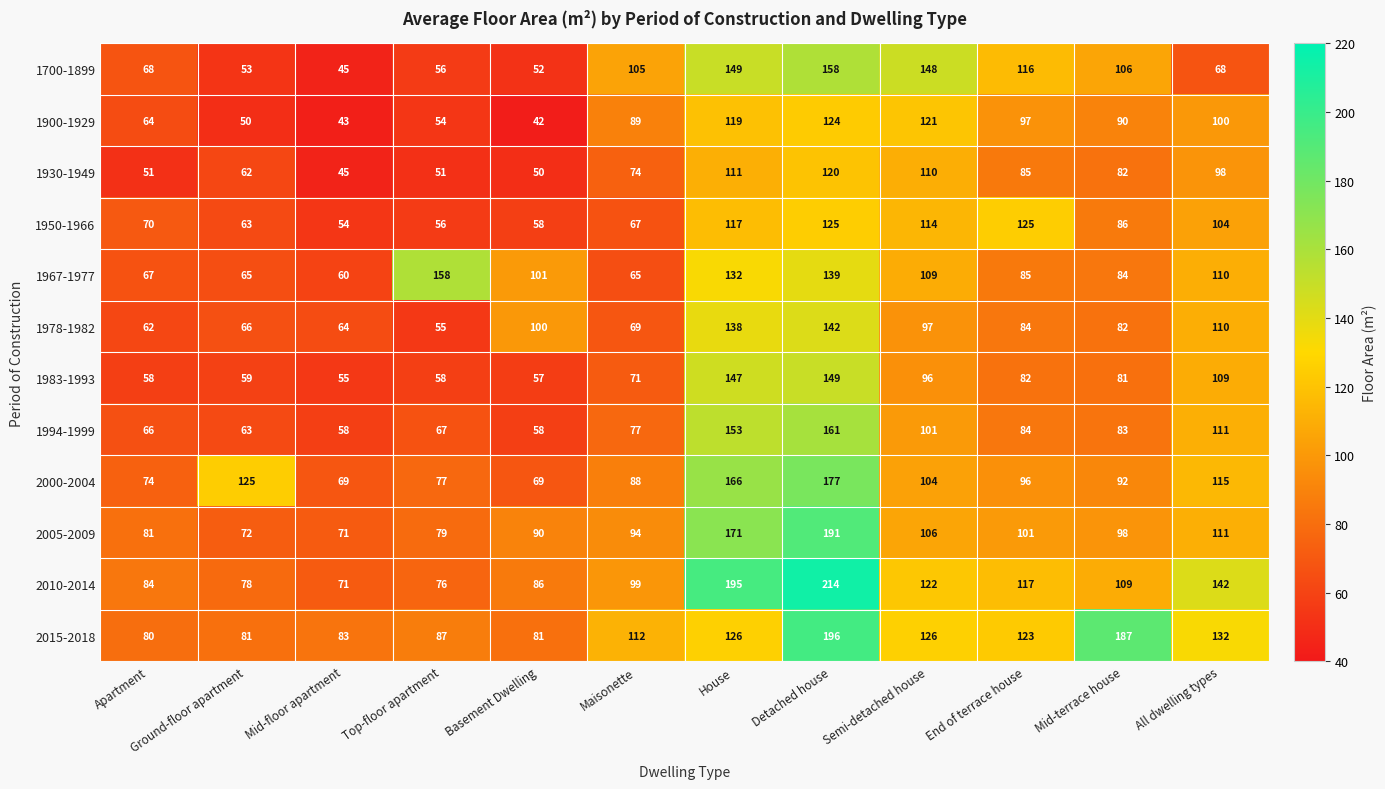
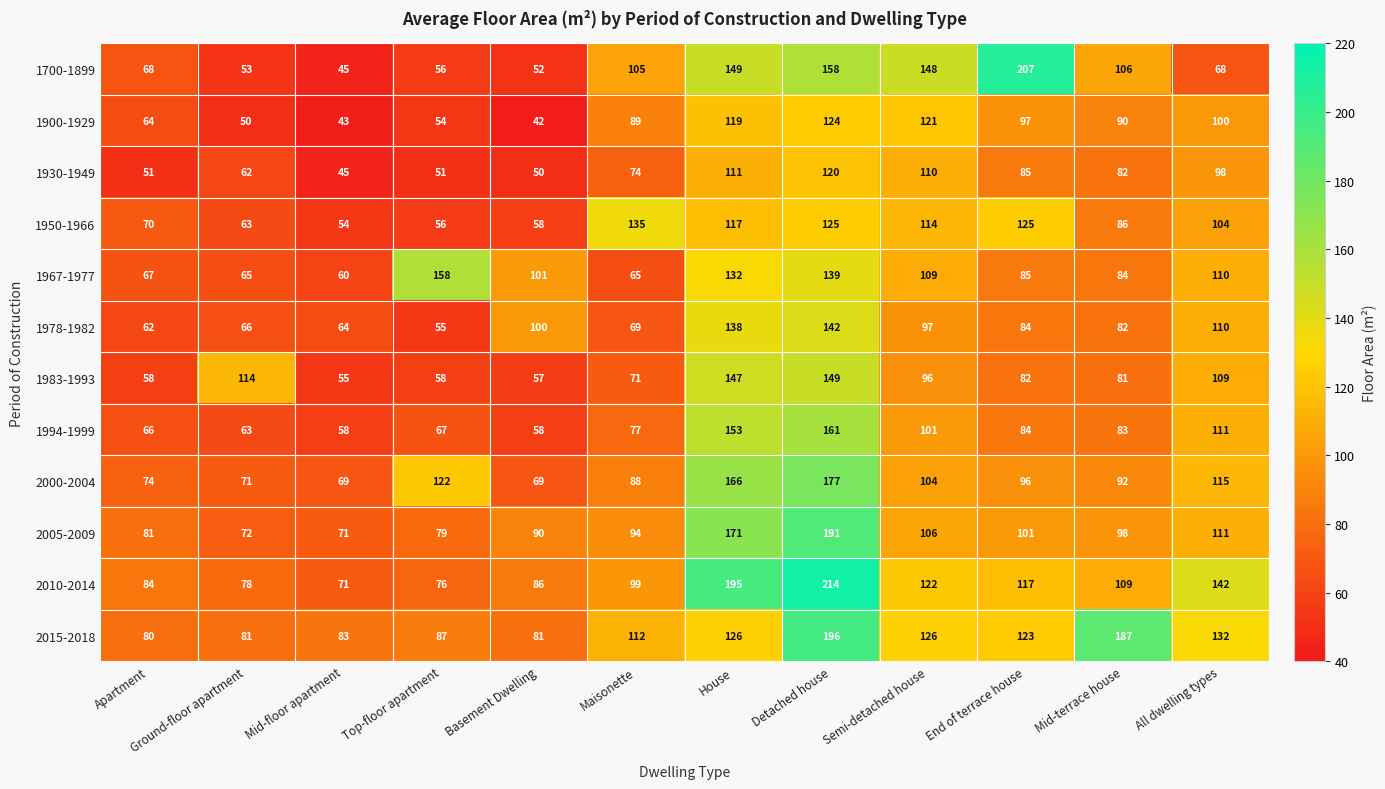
  {
    "1700-1899": {
      "Apartment": 68,
      "Ground-floor apartment": 53,
      "Mid-floor apartment": 45,
      "Top-floor apartment": 56,
      "Basement Dwelling": 52,
      "Maisonette": 105,
      "House": 149,
      "Detached house": 158,
      "Semi-detached house": 148,
-     "End of terrace house": 116,
+     "End of terrace house": 207,
      "Mid-terrace house": 106,
      "All dwelling types": 68
    },
    "1900-1929": {
      "Apartment": 64,
      "Ground-floor apartment": 50,
      "Mid-floor apartment": 43,
      "Top-floor apartment": 54,
      "Basement Dwelling": 42,
      "Maisonette": 89,
      "House": 119,
      "Detached house": 124,
      "Semi-detached house": 121,
      "End of terrace house": 97,
      "Mid-terrace house": 90,
      "All dwelling types": 100
    },
    "1930-1949": {
      "Apartment": 51,
      "Ground-floor apartment": 62,
      "Mid-floor apartment": 45,
      "Top-floor apartment": 51,
      "Basement Dwelling": 50,
      "Maisonette": 74,
      "House": 111,
      "Detached house": 120,
      "Semi-detached house": 110,
      "End of terrace house": 85,
      "Mid-terrace house": 82,
      "All dwelling types": 98
    },
    "1950-1966": {
      "Apartment": 70,
      "Ground-floor apartment": 63,
      "Mid-floor apartment": 54,
      "Top-floor apartment": 56,
      "Basement Dwelling": 58,
-     "Maisonette": 67,
+     "Maisonette": 135,
      "House": 117,
      "Detached house": 125,
      "Semi-detached house": 114,
      "End of terrace house": 125,
      "Mid-terrace house": 86,
      "All dwelling types": 104
    },
    "1967-1977": {
      "Apartment": 67,
      "Ground-floor apartment": 65,
      "Mid-floor apartment": 60,
      "Top-floor apartment": 158,
      "Basement Dwelling": 101,
      "Maisonette": 65,
      "House": 132,
      "Detached house": 139,
      "Semi-detached house": 109,
      "End of terrace house": 85,
      "Mid-terrace house": 84,
      "All dwelling types": 110
    },
    "1978-1982": {
      "Apartment": 62,
      "Ground-floor apartment": 66,
      "Mid-floor apartment": 64,
      "Top-floor apartment": 55,
      "Basement Dwelling": 100,
      "Maisonette": 69,
      "House": 138,
      "Detached house": 142,
      "Semi-detached house": 97,
      "End of terrace house": 84,
      "Mid-terrace house": 82,
      "All dwelling types": 110
    },
    "1983-1993": {
      "Apartment": 58,
-     "Ground-floor apartment": 59,
+     "Ground-floor apartment": 114,
      "Mid-floor apartment": 55,
      "Top-floor apartment": 58,
      "Basement Dwelling": 57,
      "Maisonette": 71,
      "House": 147,
      "Detached house": 149,
      "Semi-detached house": 96,
      "End of terrace house": 82,
      "Mid-terrace house": 81,
      "All dwelling types": 109
    },
    "1994-1999": {
      "Apartment": 66,
      "Ground-floor apartment": 63,
      "Mid-floor apartment": 58,
      "Top-floor apartment": 67,
      "Basement Dwelling": 58,
      "Maisonette": 77,
      "House": 153,
      "Detached house": 161,
      "Semi-detached house": 101,
      "End of terrace house": 84,
      "Mid-terrace house": 83,
      "All dwelling types": 111
    },
    "2000-2004": {
      "Apartment": 74,
-     "Ground-floor apartment": 125,
+     "Ground-floor apartment": 71,
      "Mid-floor apartment": 69,
-     "Top-floor apartment": 77,
+     "Top-floor apartment": 122,
      "Basement Dwelling": 69,
      "Maisonette": 88,
      "House": 166,
      "Detached house": 177,
      "Semi-detached house": 104,
      "End of terrace house": 96,
      "Mid-terrace house": 92,
      "All dwelling types": 115
    },
    "2005-2009": {
      "Apartment": 81,
      "Ground-floor apartment": 72,
      "Mid-floor apartment": 71,
      "Top-floor apartment": 79,
      "Basement Dwelling": 90,
      "Maisonette": 94,
      "House": 171,
      "Detached house": 191,
      "Semi-detached house": 106,
      "End of terrace house": 101,
      "Mid-terrace house": 98,
      "All dwelling types": 111
    },
    "2010-2014": {
      "Apartment": 84,
      "Ground-floor apartment": 78,
      "Mid-floor apartment": 71,
      "Top-floor apartment": 76,
      "Basement Dwelling": 86,
      "Maisonette": 99,
      "House": 195,
      "Detached house": 214,
      "Semi-detached house": 122,
      "End of terrace house": 117,
      "Mid-terrace house": 109,
      "All dwelling types": 142
    },
    "2015-2018": {
      "Apartment": 80,
      "Ground-floor apartment": 81,
      "Mid-floor apartment": 83,
      "Top-floor apartment": 87,
      "Basement Dwelling": 81,
      "Maisonette": 112,
      "House": 126,
      "Detached house": 196,
      "Semi-detached house": 126,
      "End of terrace house": 123,
      "Mid-terrace house": 187,
      "All dwelling types": 132
    }
  }
